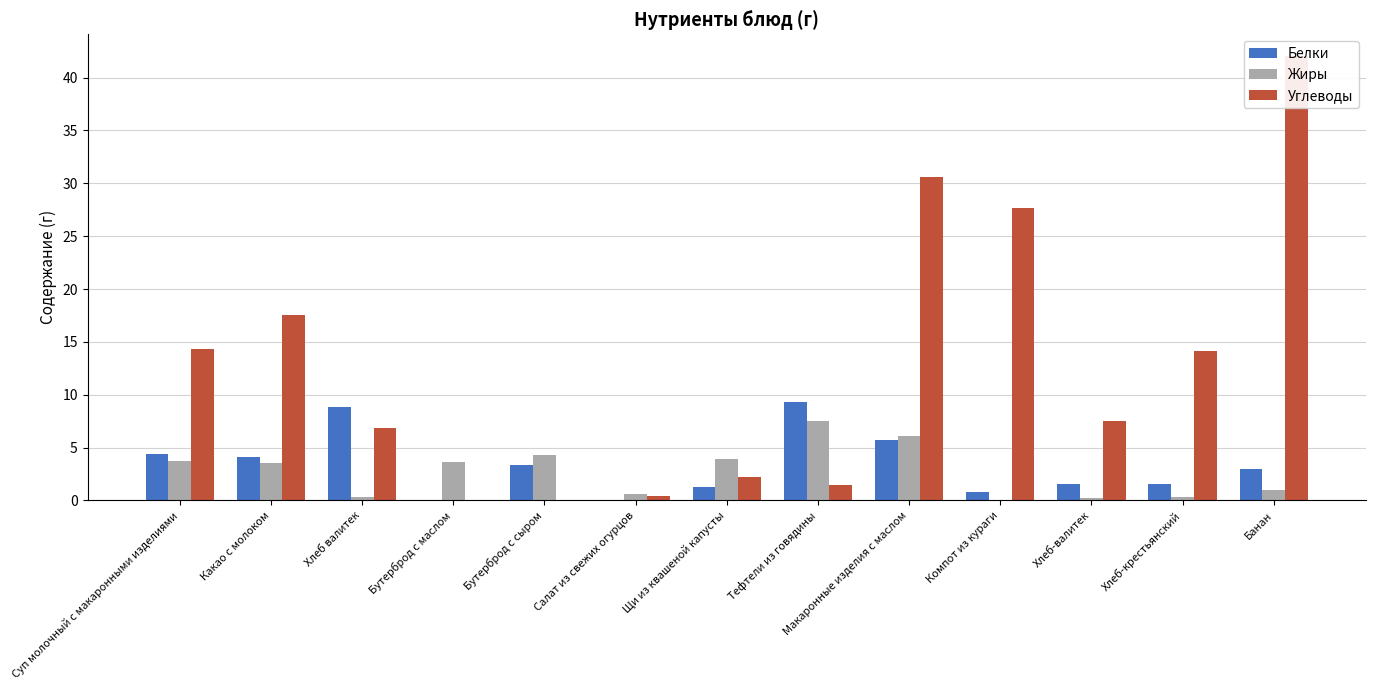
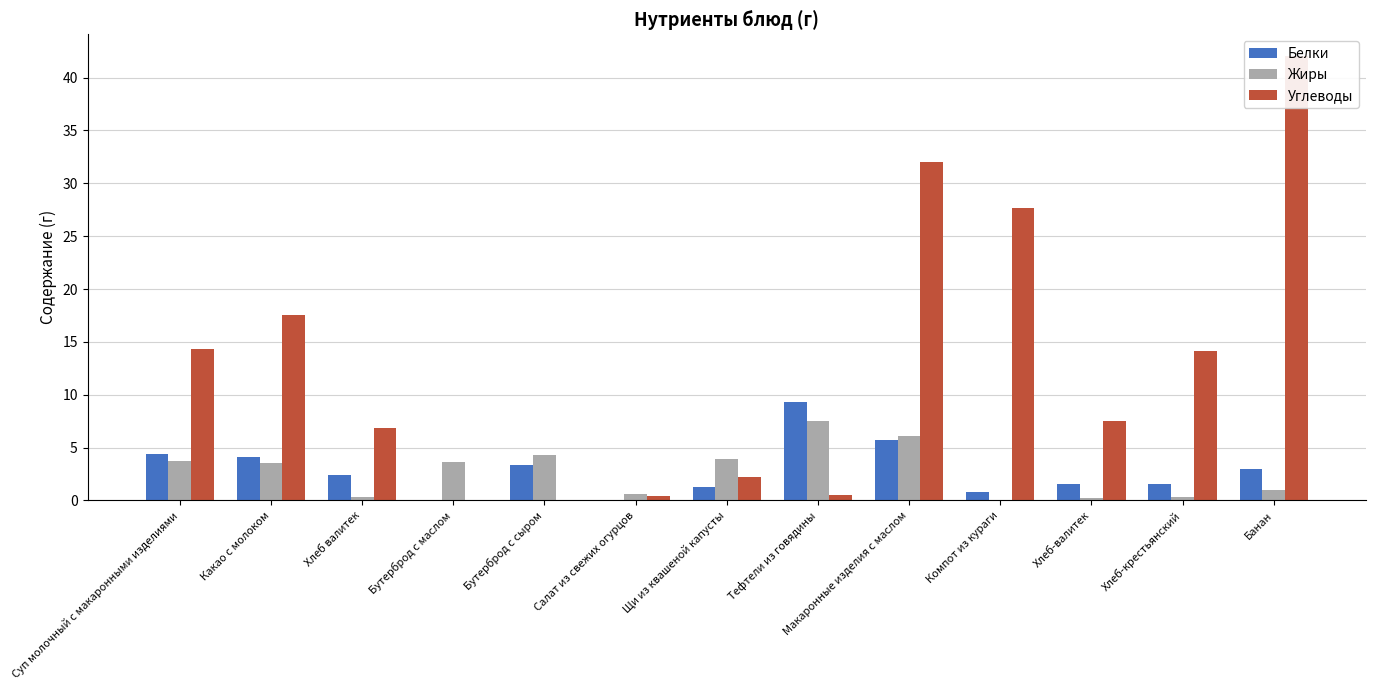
  {
    "Белки": {
      "Суп молочный с макаронными изделиями": 4.4,
      "Какао с молоком": 4.1,
-     "Хлеб валитек": 8.9,
+     "Хлеб валитек": 2.4,
      "Бутерброд с сыром": 3.4,
      "Салат из свежих огурцов": 0.0,
      "Щи из квашеной капусты": 1.3,
      "Тефтели из говядины": 9.3,
      "Макаронные изделия с маслом": 5.7,
      "Компот из кураги": 0.8,
      "Хлеб-валитек": 1.6,
      "Хлеб-крестьянский": 1.6,
      "Банан": 3.0
    },
    "Жиры": {
      "Суп молочный с макаронными изделиями": 3.7,
      "Какао с молоком": 3.5,
      "Хлеб валитек": 0.3,
      "Бутерброд с маслом": 3.6,
      "Бутерброд с сыром": 4.3,
      "Салат из свежих огурцов": 0.6,
      "Щи из квашеной капусты": 3.9,
      "Тефтели из говядины": 7.5,
      "Макаронные изделия с маслом": 6.1,
      "Хлеб-крестьянский": 0.3,
      "Банан": 1.0
    },
    "Углеводы": {
      "Суп молочный с макаронными изделиями": 14.4,
      "Какао с молоком": 17.6,
      "Хлеб валитек": 6.9,
      "Бутерброд с маслом": 0.0,
      "Бутерброд с сыром": 0.0,
      "Салат из свежих огурцов": 0.5,
      "Щи из квашеной капусты": 2.3,
-     "Тефтели из говядины": 1.5,
-     "Макаронные изделия с маслом": 30.6,
+     "Тефтели из говядины": 0.5,
+     "Макаронные изделия с маслом": 32.0,
      "Компот из кураги": 27.6,
      "Хлеб-валитек": 7.5,
      "Хлеб-крестьянский": 14.1
    }
  }
